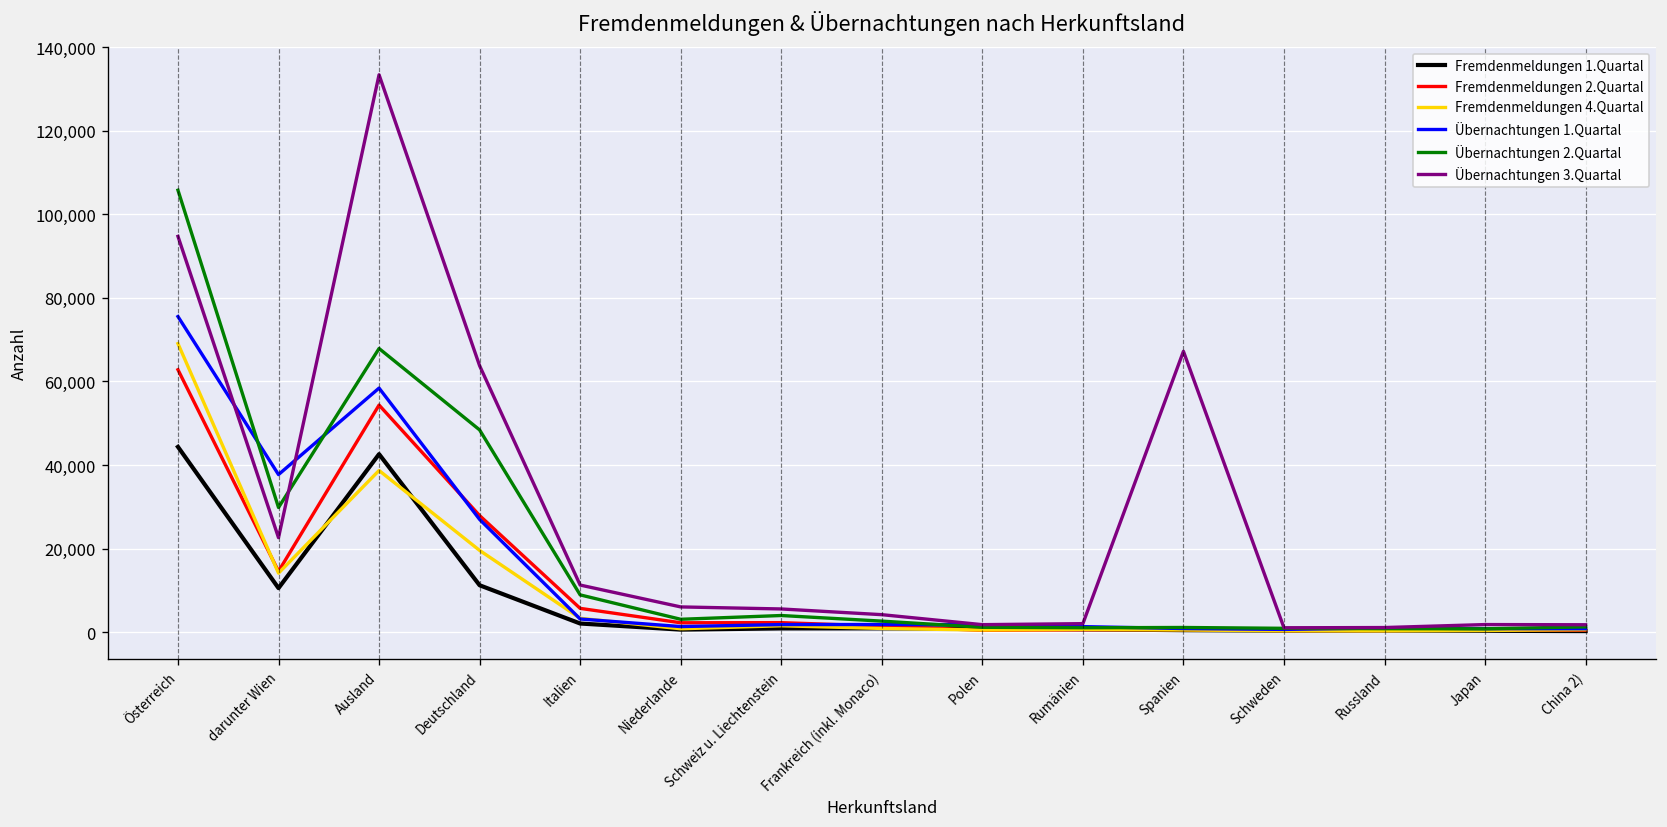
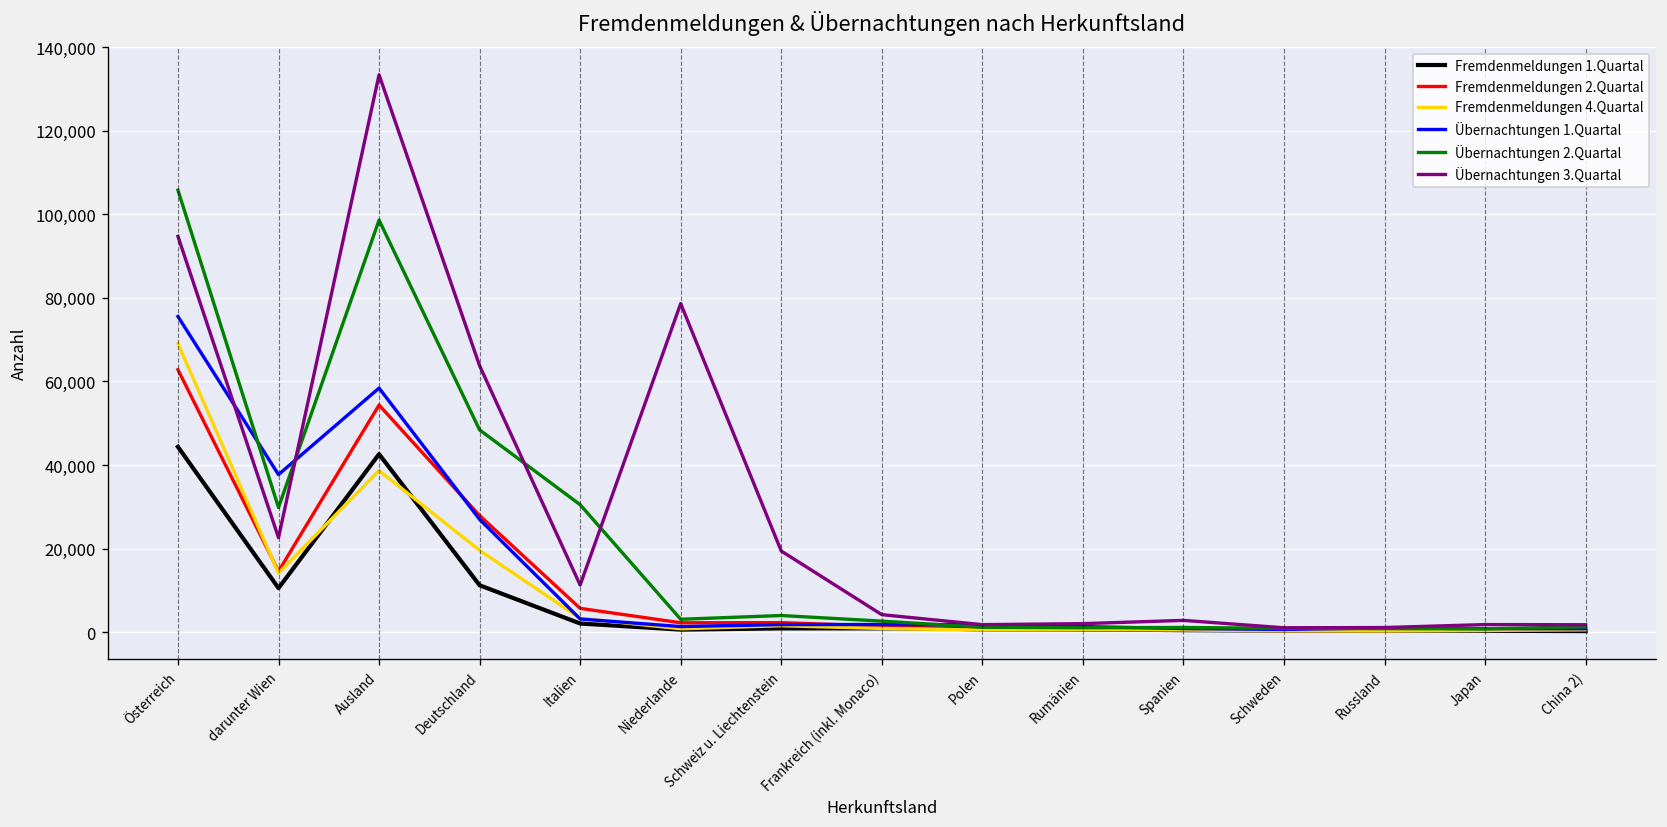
  {
    "Fremdenmeldungen 1.Quartal": {
      "Österreich": "44,000",
      "darunter Wien": "11,000",
      "Ausland": "43,000",
      "Deutschland": "11,000",
      "Italien": "2,000"
    },
    "Fremdenmeldungen 2.Quartal": {
      "Österreich": "63,000",
      "Ausland": "54,000",
      "Deutschland": "28,000",
      "Italien": "6,000",
      "Niederlande": "2,000"
    },
    "Fremdenmeldungen 4.Quartal": {
      "Österreich": "69,000",
      "Ausland": "39,000",
      "Deutschland": "20,000"
    },
    "Übernachtungen 1.Quartal": {
      "Österreich": "76,000",
      "darunter Wien": "38,000",
      "Ausland": "58,000",
      "Deutschland": "27,000"
    },
    "Übernachtungen 2.Quartal": {
      "Österreich": "106,000",
      "darunter Wien": "30,000",
-     "Ausland": "68,000",
+     "Ausland": "99,000",
      "Deutschland": "48,000",
-     "Italien": "9,000",
+     "Italien": "30,000",
      "Niederlande": "3,000",
      "Schweiz u. Liechtenstein": "4,000",
      "Frankreich (inkl. Monaco)": "3,000"
    },
    "Übernachtungen 3.Quartal": {
      "Österreich": "95,000",
      "darunter Wien": "23,000",
      "Ausland": "133,000",
      "Deutschland": "64,000",
      "Italien": "11,000",
-     "Niederlande": "6,000",
-     "Schweiz u. Liechtenstein": "6,000",
+     "Niederlande": "79,000",
+     "Schweiz u. Liechtenstein": "19,000",
      "Frankreich (inkl. Monaco)": "4,000",
-     "Spanien": "67,000",
+     "Spanien": "3,000",
      "Japan": "2,000"
    }
  }
